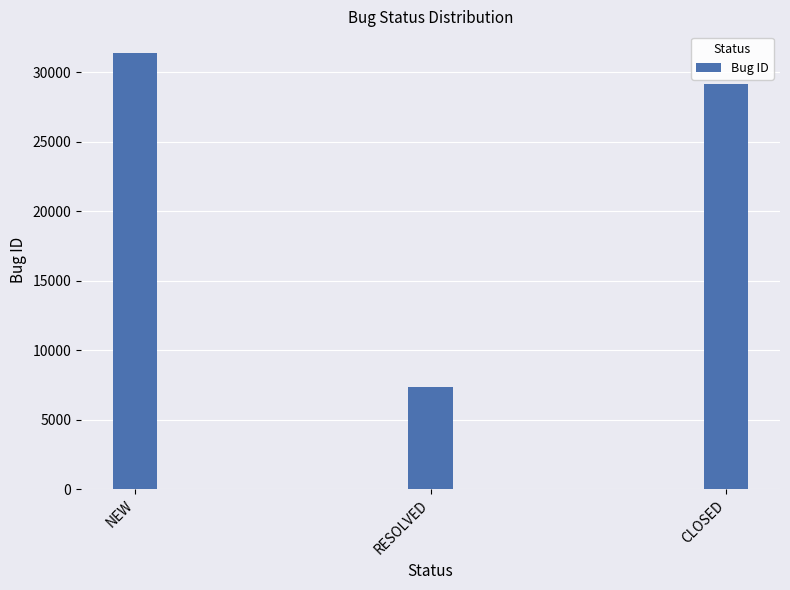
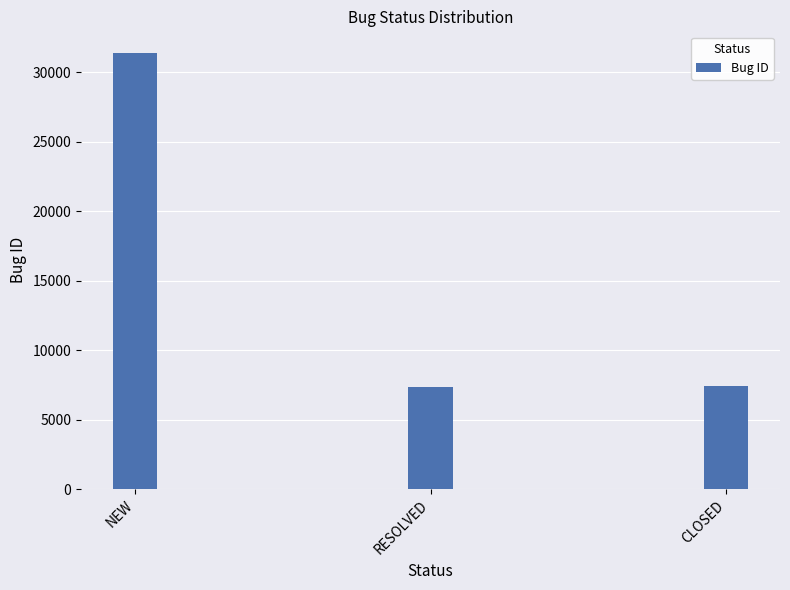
  {
    "NEW": 31400,
    "RESOLVED": 7400,
-   "CLOSED": 29100
+   "CLOSED": 7400
  }
